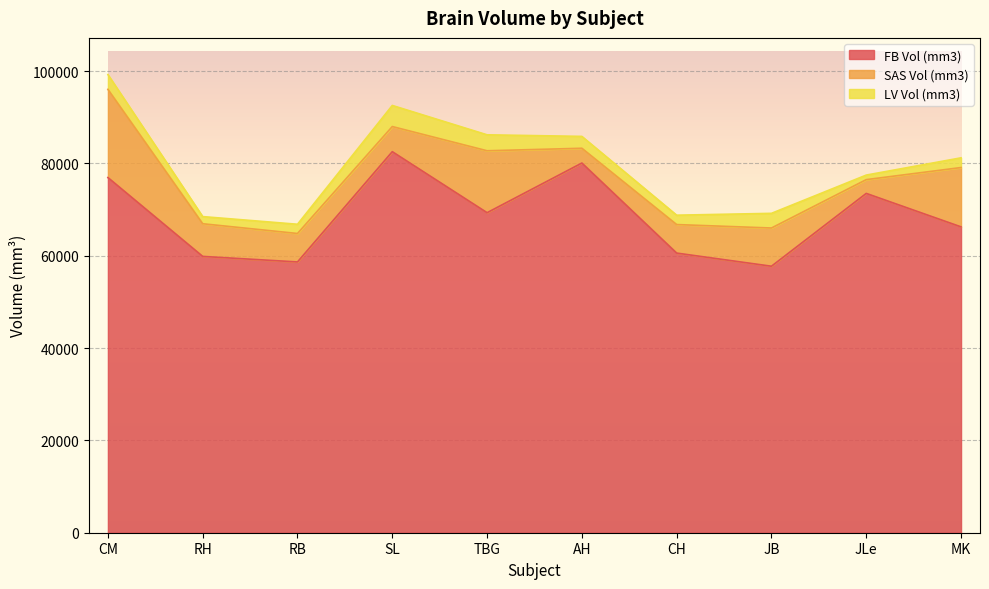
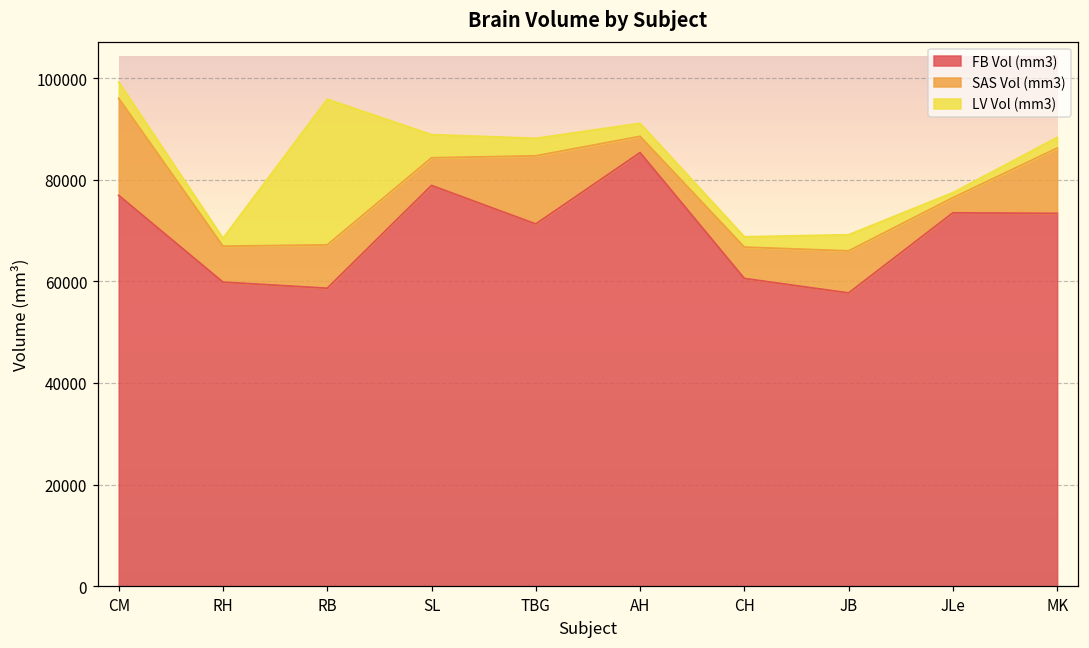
  {
    "FB Vol (mm3)": {
      "CM": 77000,
      "RH": 60000,
      "RB": 59000,
-     "SL": 83000,
-     "TBG": 69000,
-     "AH": 80000,
+     "SL": 79000,
+     "TBG": 71000,
+     "AH": 85000,
      "CH": 61000,
      "JB": 58000,
      "JLe": 73000,
-     "MK": 66000
+     "MK": 73000
    },
    "SAS Vol (mm3)": {
      "CM": 19000,
      "RH": 7000,
-     "RB": 6000,
+     "RB": 9000,
      "SL": 5000,
      "TBG": 13000,
      "AH": 3000,
      "CH": 6000,
      "JB": 8000,
      "JLe": 3000,
      "MK": 13000
    },
    "LV Vol (mm3)": {
      "CM": 3000,
      "RH": 2000,
-     "RB": 2000,
+     "RB": 29000,
      "SL": 5000,
      "TBG": 3000,
      "AH": 3000,
      "CH": 2000,
      "JB": 3000,
      "JLe": 1000,
      "MK": 2000
    }
  }
